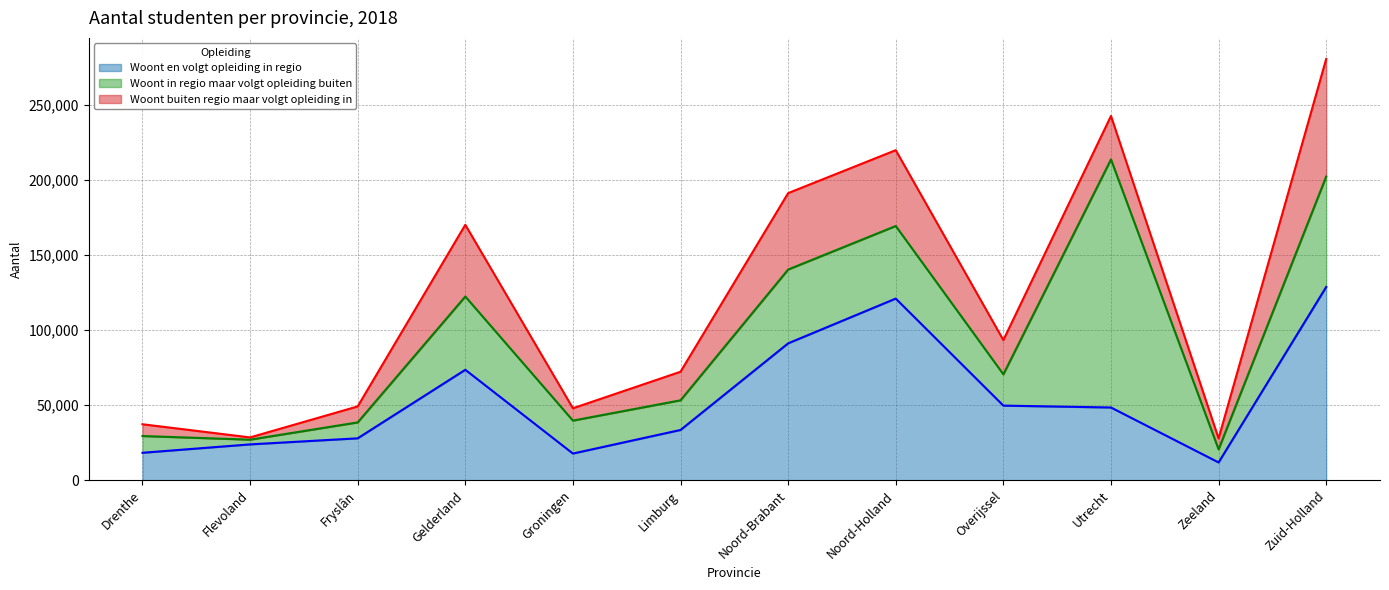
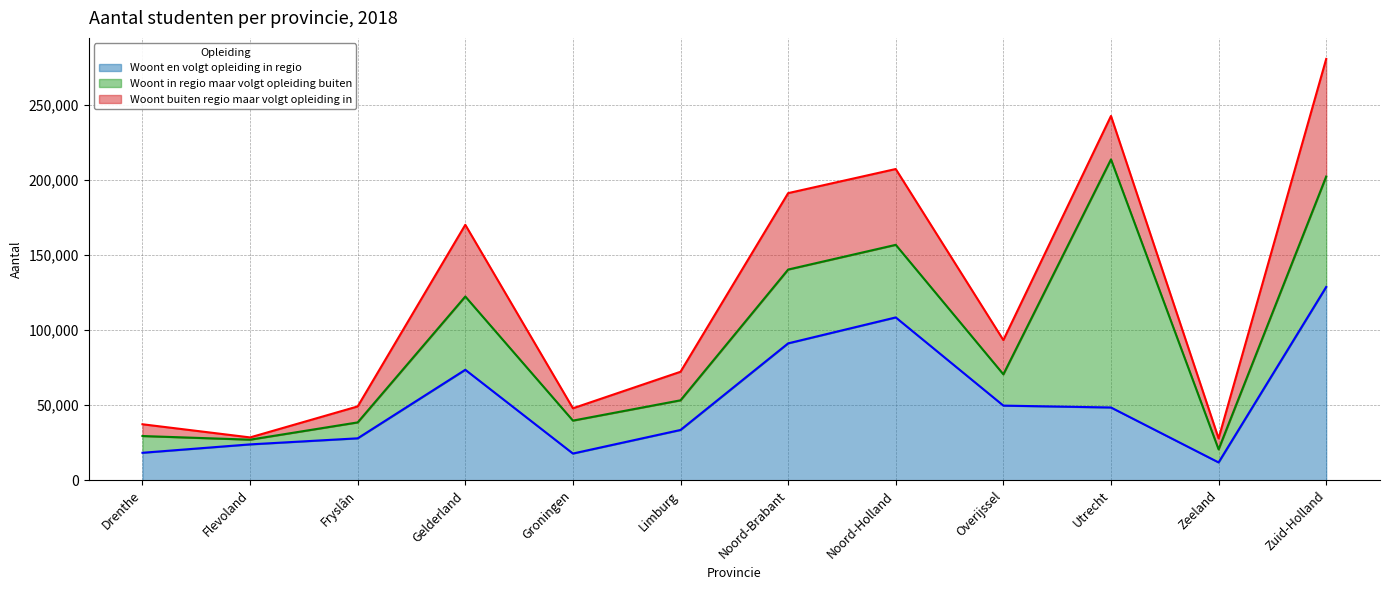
  {
    "Woont en volgt opleiding in regio": {
      "Drenthe": "18,000",
      "Flevoland": "24,000",
      "Fryslân": "28,000",
      "Gelderland": "74,000",
      "Groningen": "18,000",
      "Limburg": "33,000",
      "Noord-Brabant": "91,000",
-     "Noord-Holland": "121,000",
+     "Noord-Holland": "109,000",
      "Overijssel": "50,000",
      "Utrecht": "48,000",
      "Zeeland": "12,000",
      "Zuid-Holland": "129,000"
    },
    "Woont in regio maar volgt opleiding buiten": {
      "Drenthe": "11,000",
      "Fryslân": "11,000",
      "Gelderland": "49,000",
      "Groningen": "22,000",
      "Limburg": "20,000",
      "Noord-Brabant": "49,000",
      "Noord-Holland": "48,000",
      "Overijssel": "21,000",
      "Utrecht": "165,000",
      "Zeeland": "9,000",
      "Zuid-Holland": "74,000"
    },
    "Woont buiten regio maar volgt opleiding in": {
      "Drenthe": "8,000",
      "Fryslân": "11,000",
      "Gelderland": "48,000",
      "Groningen": "8,000",
      "Limburg": "19,000",
      "Noord-Brabant": "51,000",
      "Noord-Holland": "51,000",
      "Overijssel": "23,000",
      "Utrecht": "29,000",
      "Zeeland": "7,000",
      "Zuid-Holland": "78,000"
    }
  }
